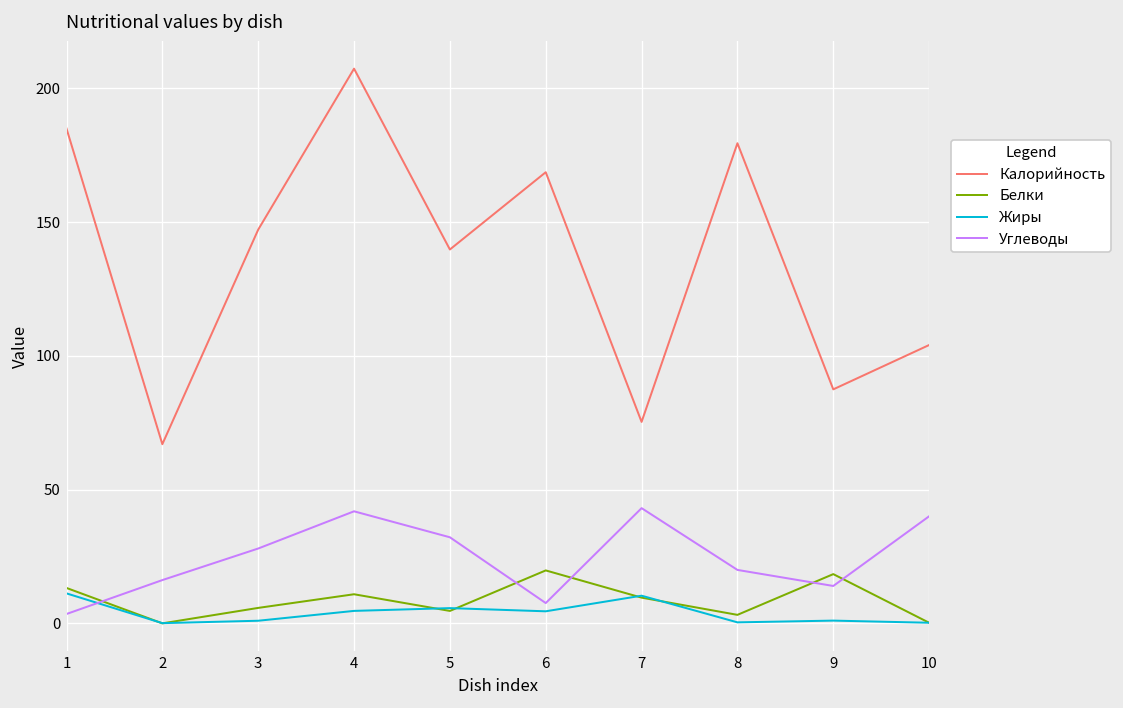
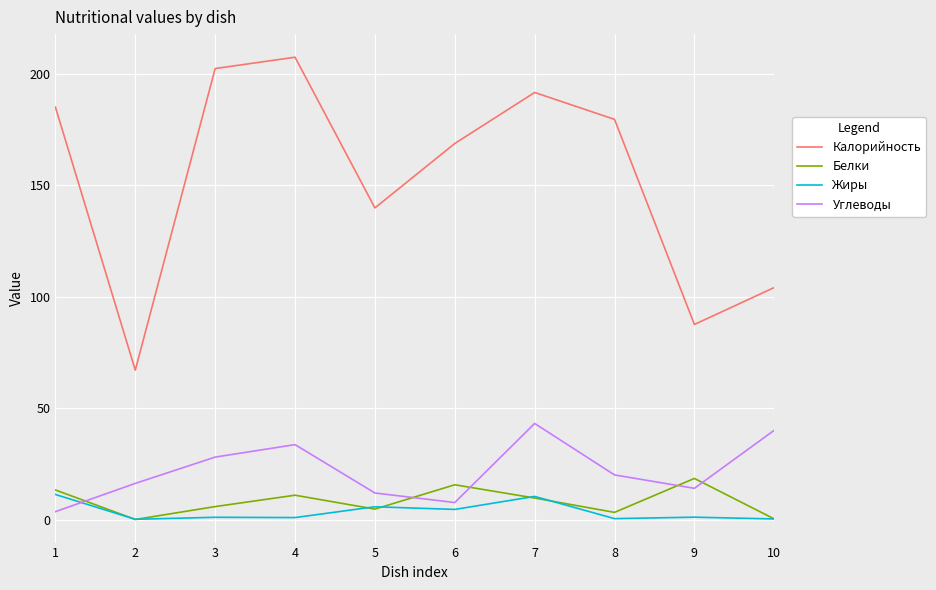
  {
    "Калорийность": {
      "1": 185,
      "2": 67,
-     "3": 147,
+     "3": 202,
      "4": 207,
      "5": 140,
      "6": 169,
-     "7": 75,
+     "7": 192,
      "8": 180,
      "9": 88,
      "10": 104
    },
    "Белки": {
      "1": 13,
      "3": 6,
      "4": 11,
-     "6": 20,
+     "6": 16,
      "8": 3,
      "9": 18
    },
    "Жиры": {
      "1": 11,
      "3": 1,
-     "4": 5,
+     "4": 1,
      "6": 5,
      "8": 0,
      "9": 1
    },
    "Углеводы": {
      "1": 4,
      "2": 16,
      "3": 28,
-     "4": 42,
-     "5": 32,
+     "4": 34,
+     "5": 12,
      "6": 8,
      "7": 43,
      "8": 20,
      "9": 14,
      "10": 40
    }
  }
